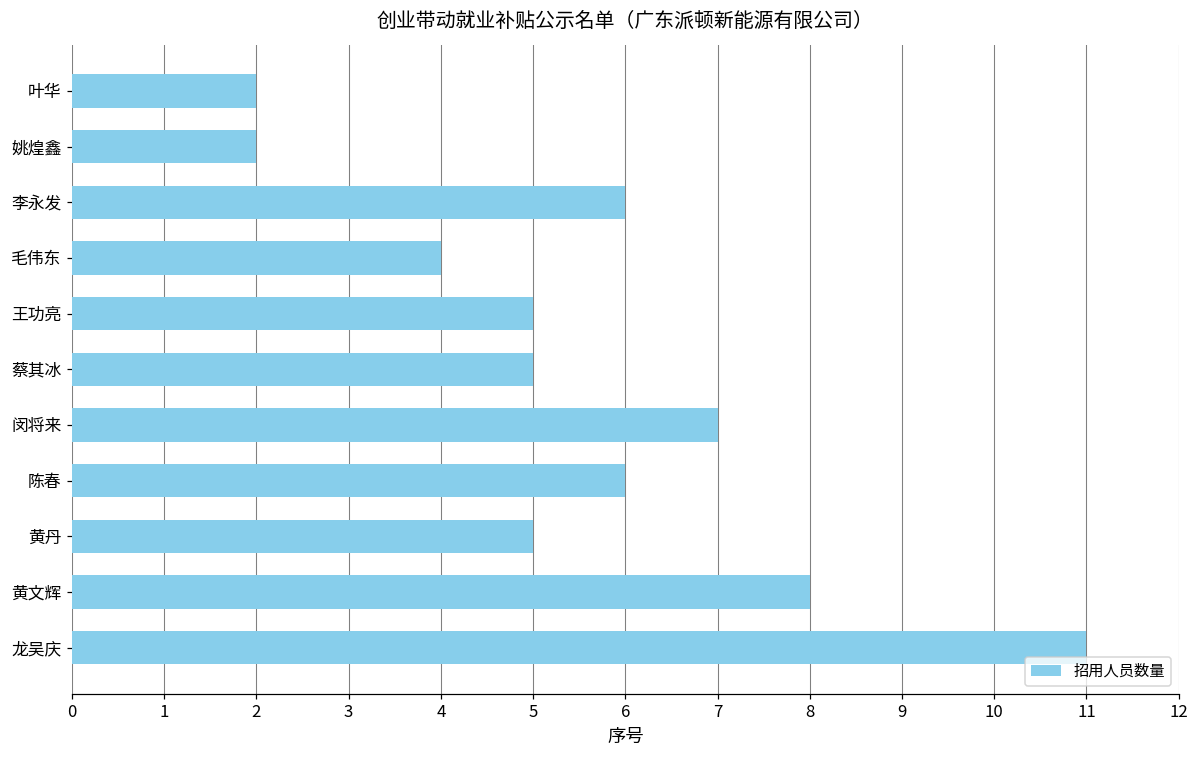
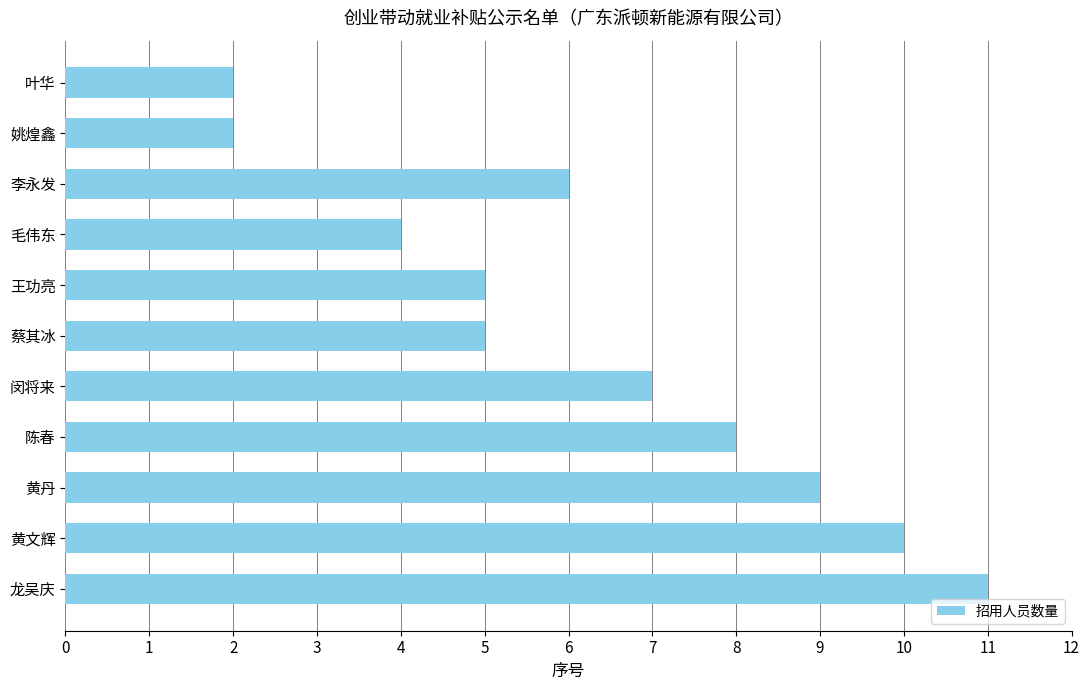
  {
    "叶华": 2,
    "姚煌鑫": 2,
    "李永发": 6,
    "毛伟东": 4,
    "王功亮": 5,
    "蔡其冰": 5,
    "闵将来": 7,
-   "陈春": 6,
-   "黄丹": 5,
-   "黄文辉": 8,
+   "陈春": 8,
+   "黄丹": 9,
+   "黄文辉": 10,
    "龙吴庆": 11
  }
